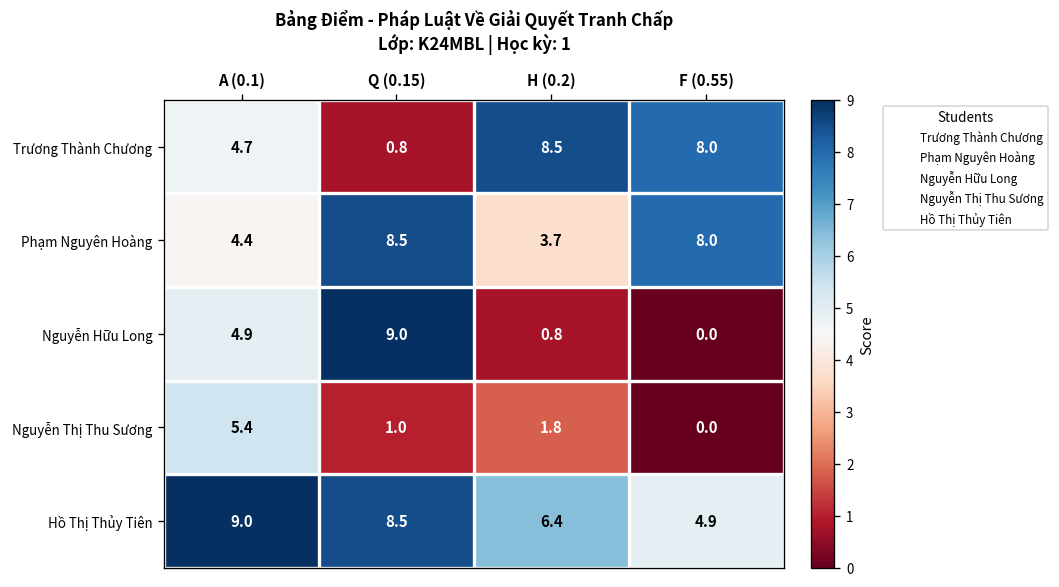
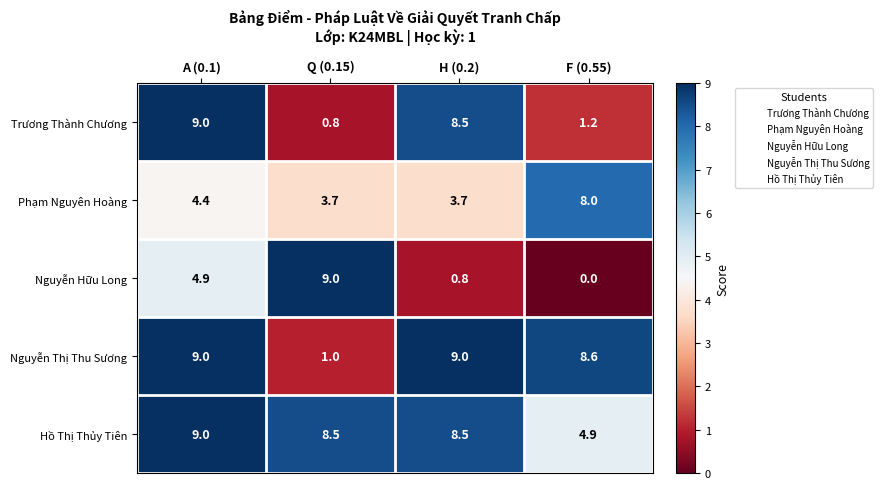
  {
    "Trương Thành Chương": {
-     "A (0.1)": 4.7,
+     "A (0.1)": 9.0,
      "Q (0.15)": 0.8,
      "H (0.2)": 8.5,
-     "F (0.55)": 8.0
+     "F (0.55)": 1.2
    },
    "Phạm Nguyên Hoàng": {
      "A (0.1)": 4.4,
-     "Q (0.15)": 8.5,
+     "Q (0.15)": 3.7,
      "H (0.2)": 3.7,
      "F (0.55)": 8.0
    },
    "Nguyễn Hữu Long": {
      "A (0.1)": 4.9,
      "Q (0.15)": 9.0,
      "H (0.2)": 0.8,
      "F (0.55)": 0.0
    },
    "Nguyễn Thị Thu Sương": {
-     "A (0.1)": 5.4,
+     "A (0.1)": 9.0,
      "Q (0.15)": 1.0,
-     "H (0.2)": 1.8,
-     "F (0.55)": 0.0
+     "H (0.2)": 9.0,
+     "F (0.55)": 8.6
    },
    "Hồ Thị Thủy Tiên": {
      "A (0.1)": 9.0,
      "Q (0.15)": 8.5,
-     "H (0.2)": 6.4,
+     "H (0.2)": 8.5,
      "F (0.55)": 4.9
    }
  }
